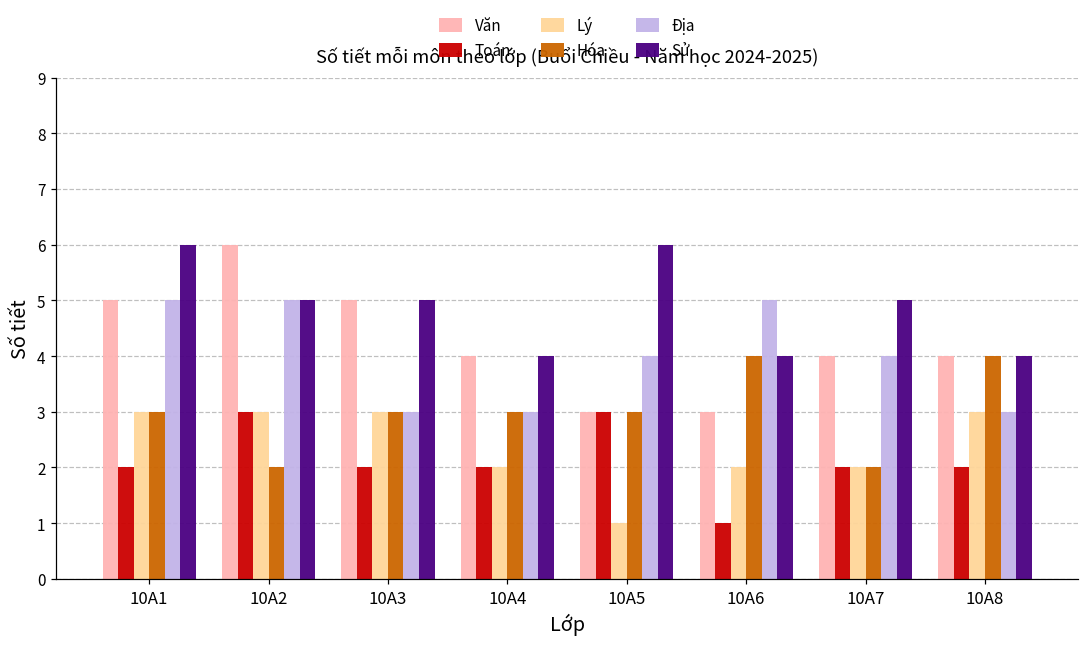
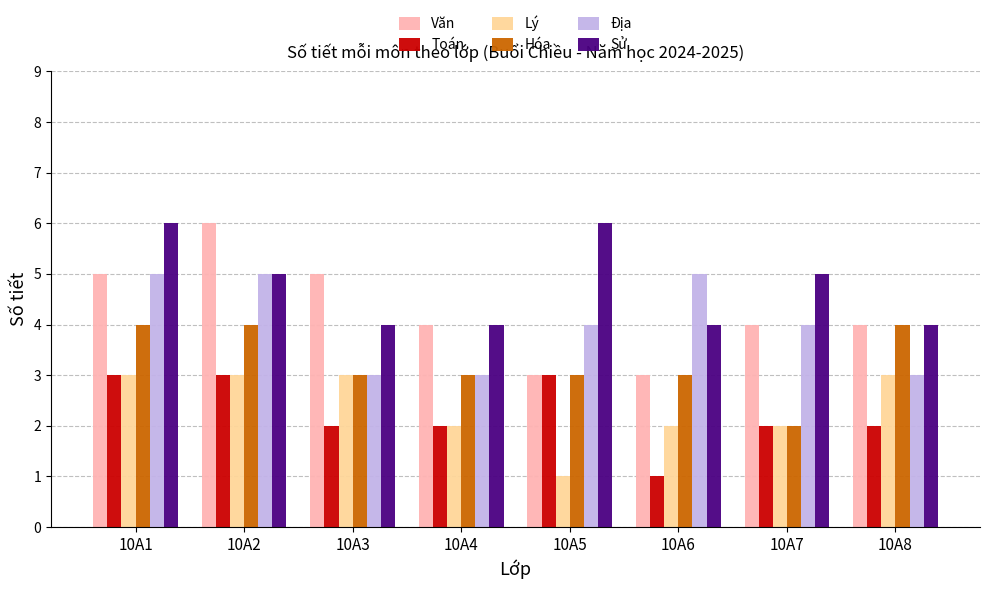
  {
    "Toán": {
-     "10A1": 2,
+     "10A1": 3,
      "10A2": 3,
      "10A3": 2,
      "10A4": 2,
      "10A5": 3,
      "10A6": 1,
      "10A7": 2,
      "10A8": 2
    },
    "Hóa": {
-     "10A1": 3,
-     "10A2": 2,
+     "10A1": 4,
+     "10A2": 4,
      "10A3": 3,
      "10A4": 3,
      "10A5": 3,
-     "10A6": 4,
+     "10A6": 3,
      "10A7": 2,
      "10A8": 4
    },
    "Địa": {
      "10A1": 5,
      "10A2": 5,
      "10A3": 3,
      "10A4": 3,
      "10A5": 4,
      "10A6": 5,
      "10A7": 4,
      "10A8": 3
    },
    "Sử": {
      "10A1": 6,
      "10A2": 5,
-     "10A3": 5,
+     "10A3": 4,
      "10A4": 4,
      "10A5": 6,
      "10A6": 4,
      "10A7": 5,
      "10A8": 4
    }
  }
